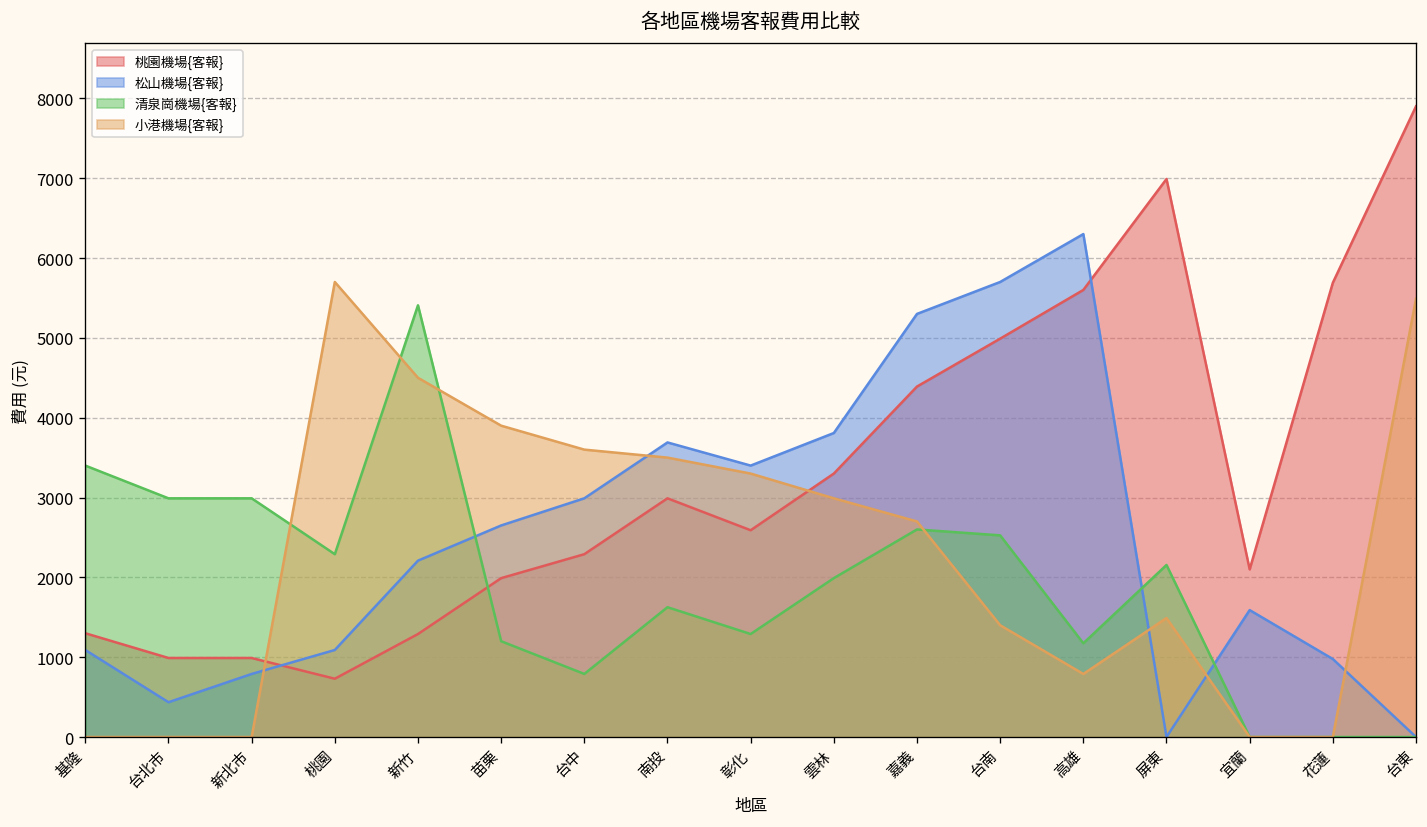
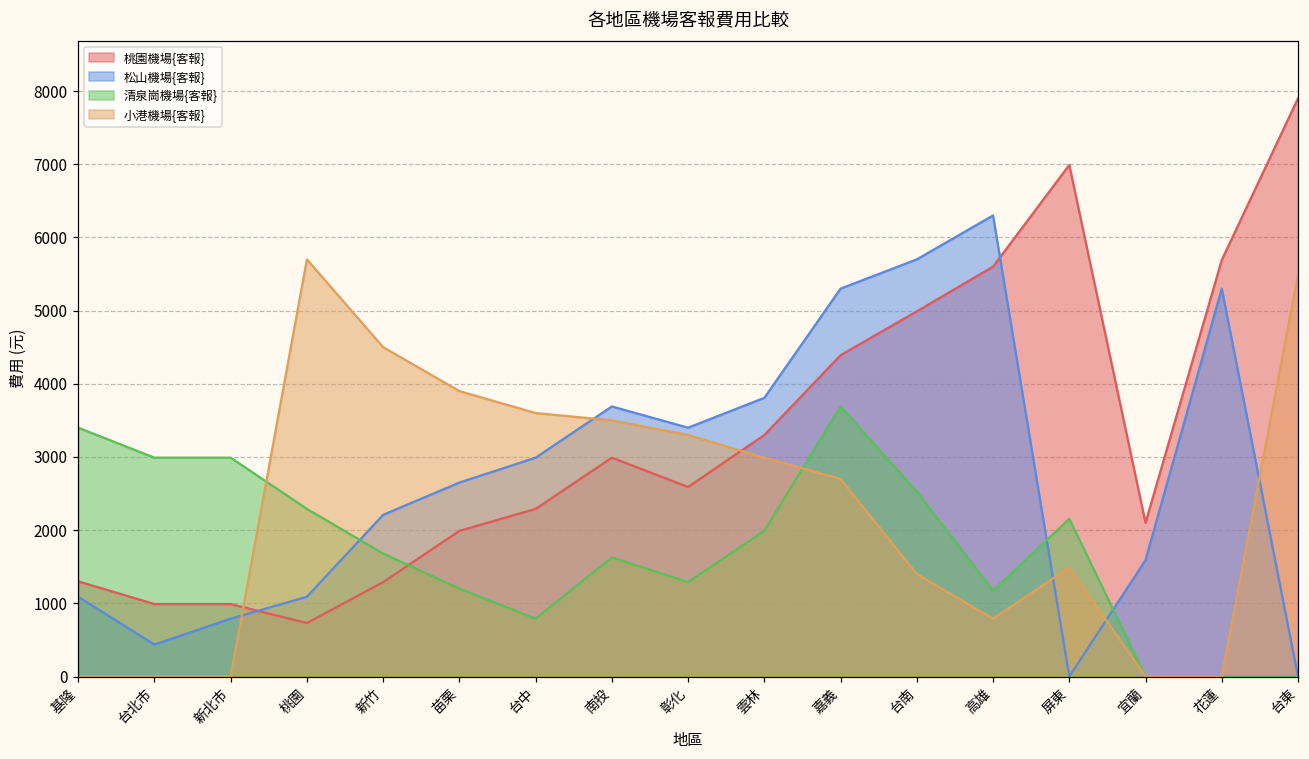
  {
    "松山機場{客報}": {
      "基隆": 1100,
      "台北市": 400,
      "新北市": 800,
      "桃園": 1100,
      "新竹": 2200,
      "苗栗": 2700,
      "台中": 3000,
      "南投": 3700,
      "彰化": 3400,
      "雲林": 3800,
      "嘉義": 5300,
      "台南": 5700,
      "高雄": 6300,
      "屏東": 0,
      "宜蘭": 1600,
-     "花蓮": 1000
+     "花蓮": 5300
    },
    "清泉崗機場{客報}": {
      "基隆": 3400,
      "台北市": 3000,
      "新北市": 3000,
      "桃園": 2300,
-     "新竹": 5400,
+     "新竹": 1700,
      "苗栗": 1200,
      "台中": 800,
      "南投": 1600,
      "彰化": 1300,
      "雲林": 2000,
-     "嘉義": 2600,
+     "嘉義": 3700,
      "台南": 2500,
      "高雄": 1200,
      "屏東": 2200
    }
  }
